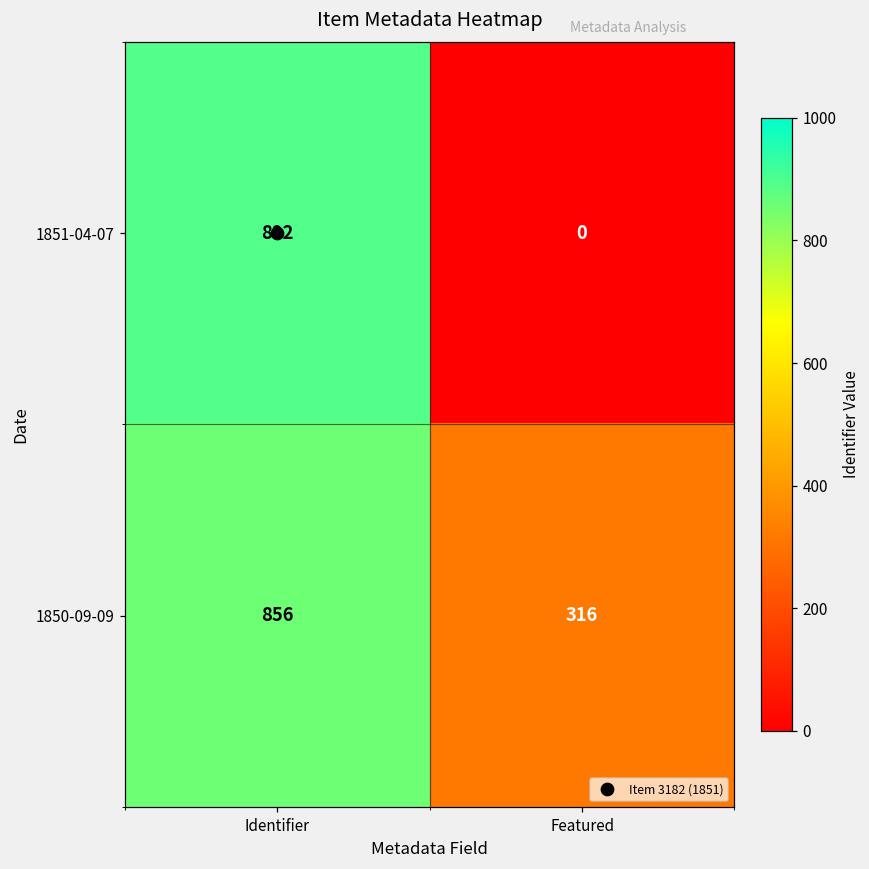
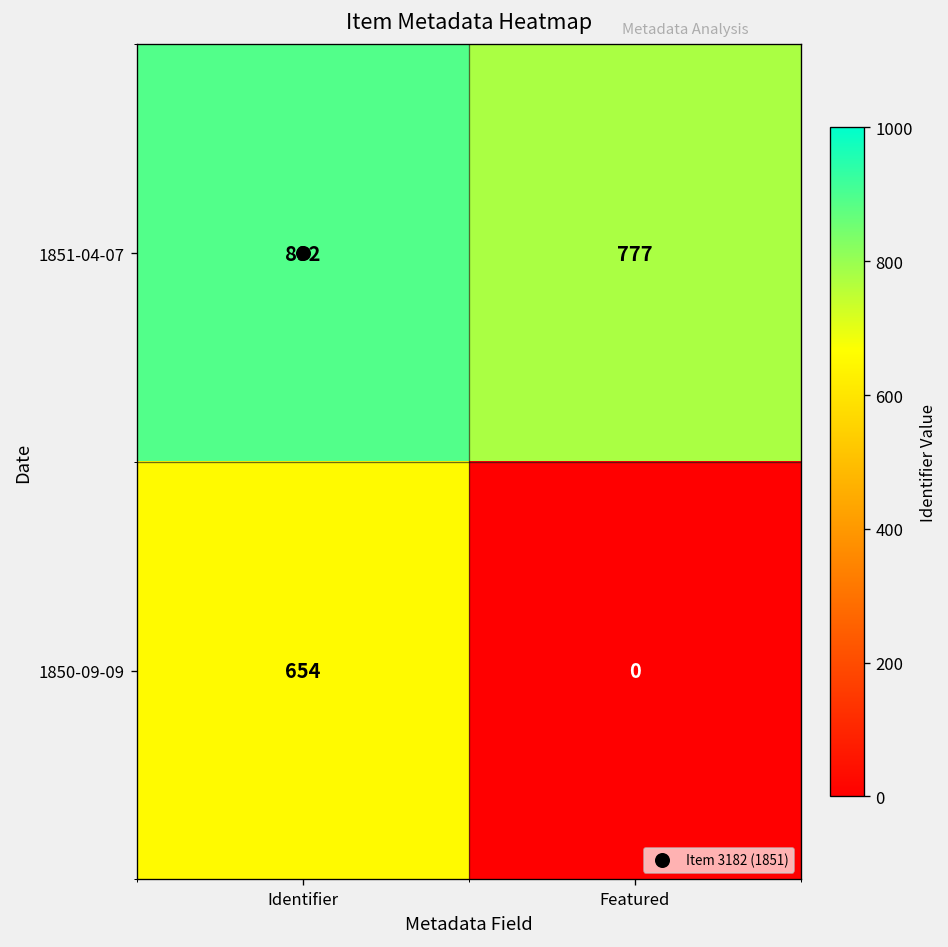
  {
    "1851-04-07": {
-     "Featured": 0
+     "Featured": 777
    },
    "1850-09-09": {
-     "Identifier": 856,
-     "Featured": 316
+     "Identifier": 654,
+     "Featured": 0
    }
  }
